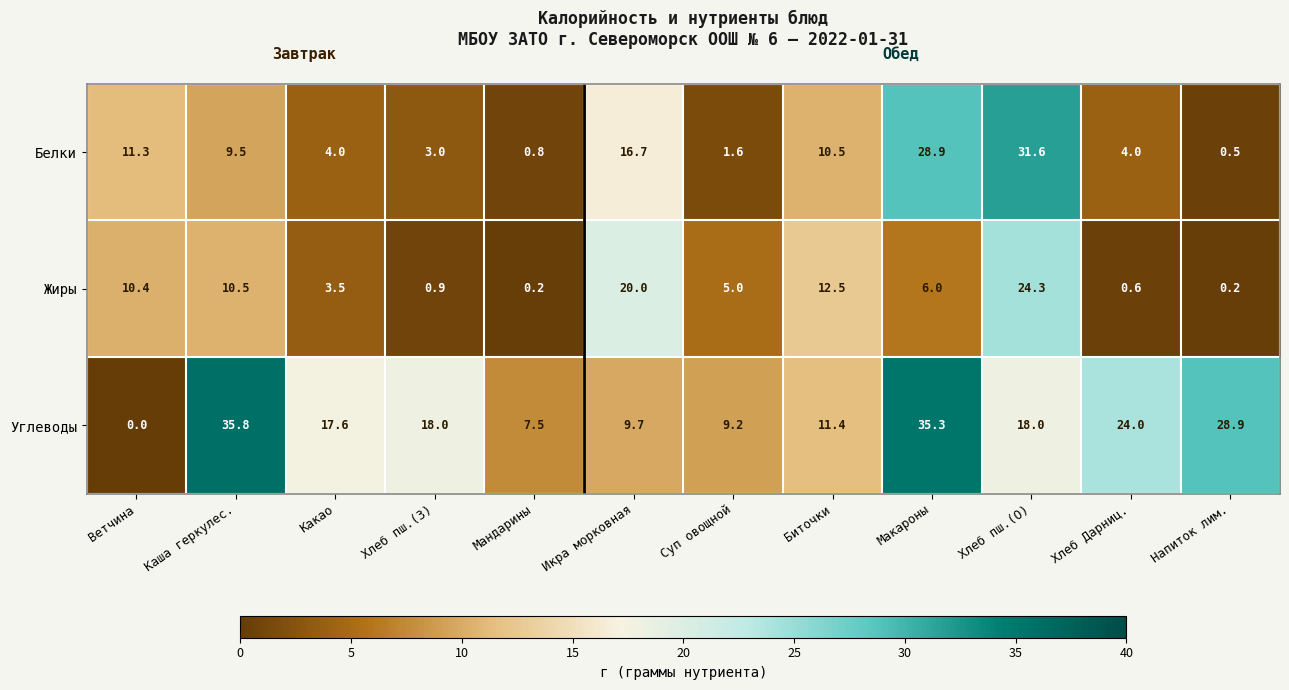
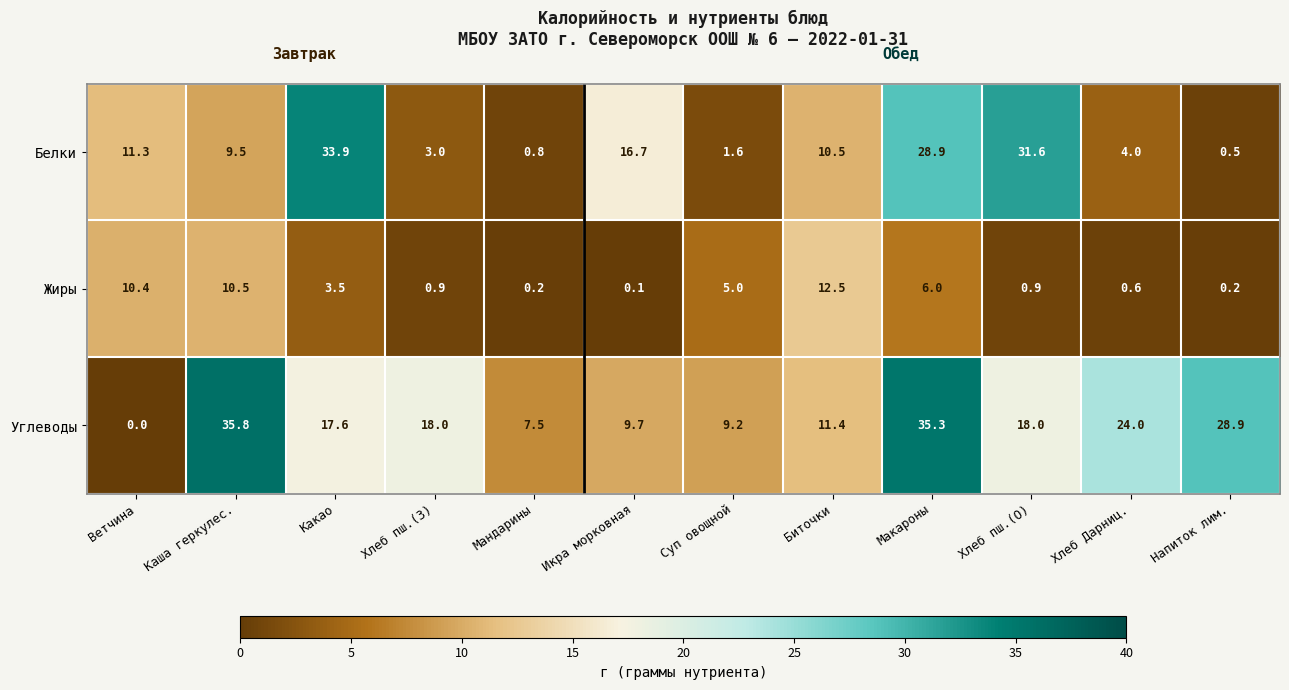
  {
    "Белки": {
      "Ветчина": 11.3,
      "Каша геркулес.": 9.5,
-     "Какао": 4.0,
+     "Какао": 33.9,
      "Хлеб пш.(З)": 3.0,
      "Мандарины": 0.8,
      "Икра морковная": 16.7,
      "Суп овощной": 1.6,
      "Биточки": 10.5,
      "Макароны": 28.9,
      "Хлеб пш.(О)": 31.6,
      "Хлеб Дарниц.": 4.0,
      "Напиток лим.": 0.5
    },
    "Жиры": {
      "Ветчина": 10.4,
      "Каша геркулес.": 10.5,
      "Какао": 3.5,
      "Хлеб пш.(З)": 0.9,
      "Мандарины": 0.2,
-     "Икра морковная": 20.0,
+     "Икра морковная": 0.1,
      "Суп овощной": 5.0,
      "Биточки": 12.5,
      "Макароны": 6.0,
-     "Хлеб пш.(О)": 24.3,
+     "Хлеб пш.(О)": 0.9,
      "Хлеб Дарниц.": 0.6,
      "Напиток лим.": 0.2
    },
    "Углеводы": {
      "Ветчина": 0.0,
      "Каша геркулес.": 35.8,
      "Какао": 17.6,
      "Хлеб пш.(З)": 18.0,
      "Мандарины": 7.5,
      "Икра морковная": 9.7,
      "Суп овощной": 9.2,
      "Биточки": 11.4,
      "Макароны": 35.3,
      "Хлеб пш.(О)": 18.0,
      "Хлеб Дарниц.": 24.0,
      "Напиток лим.": 28.9
    }
  }
